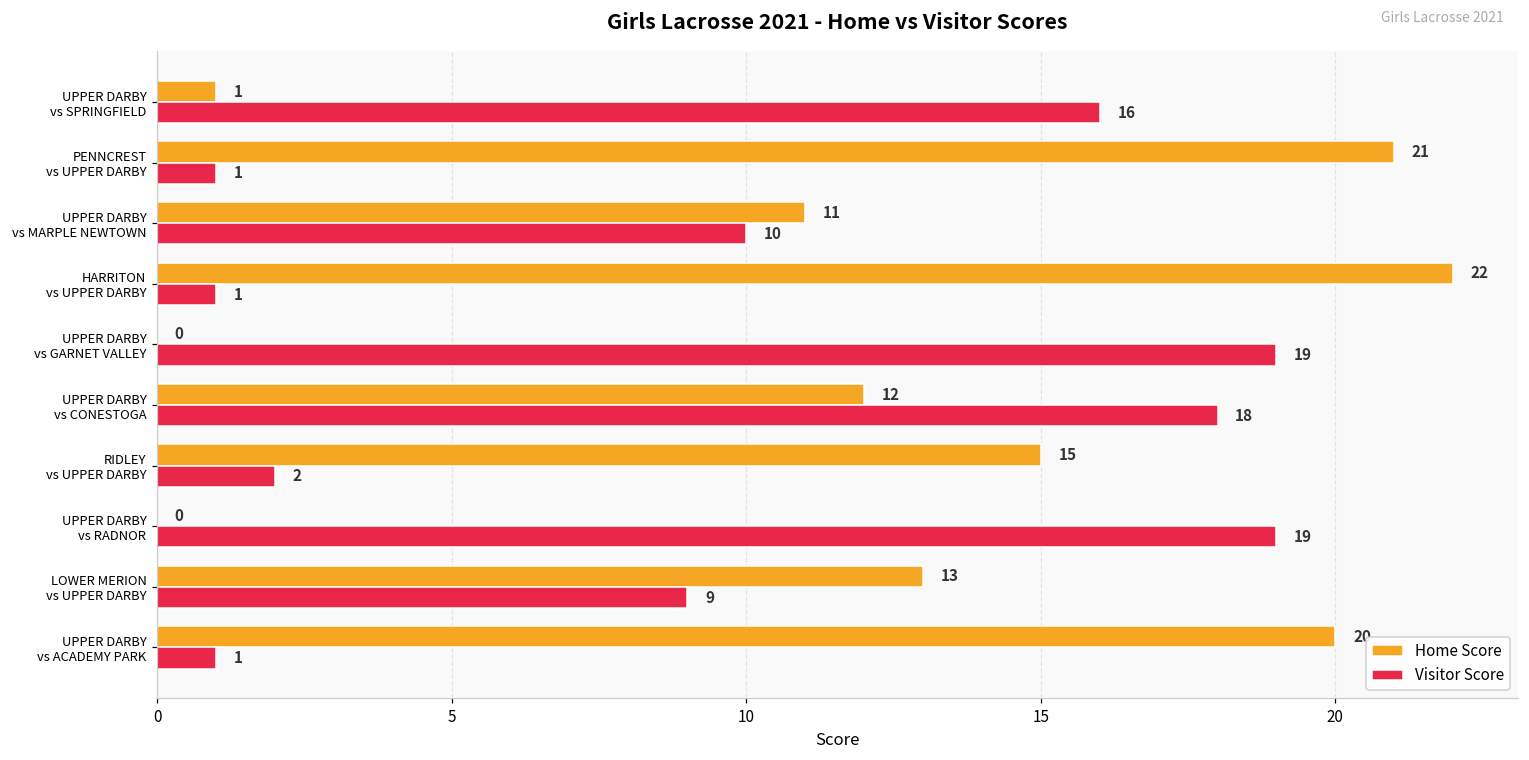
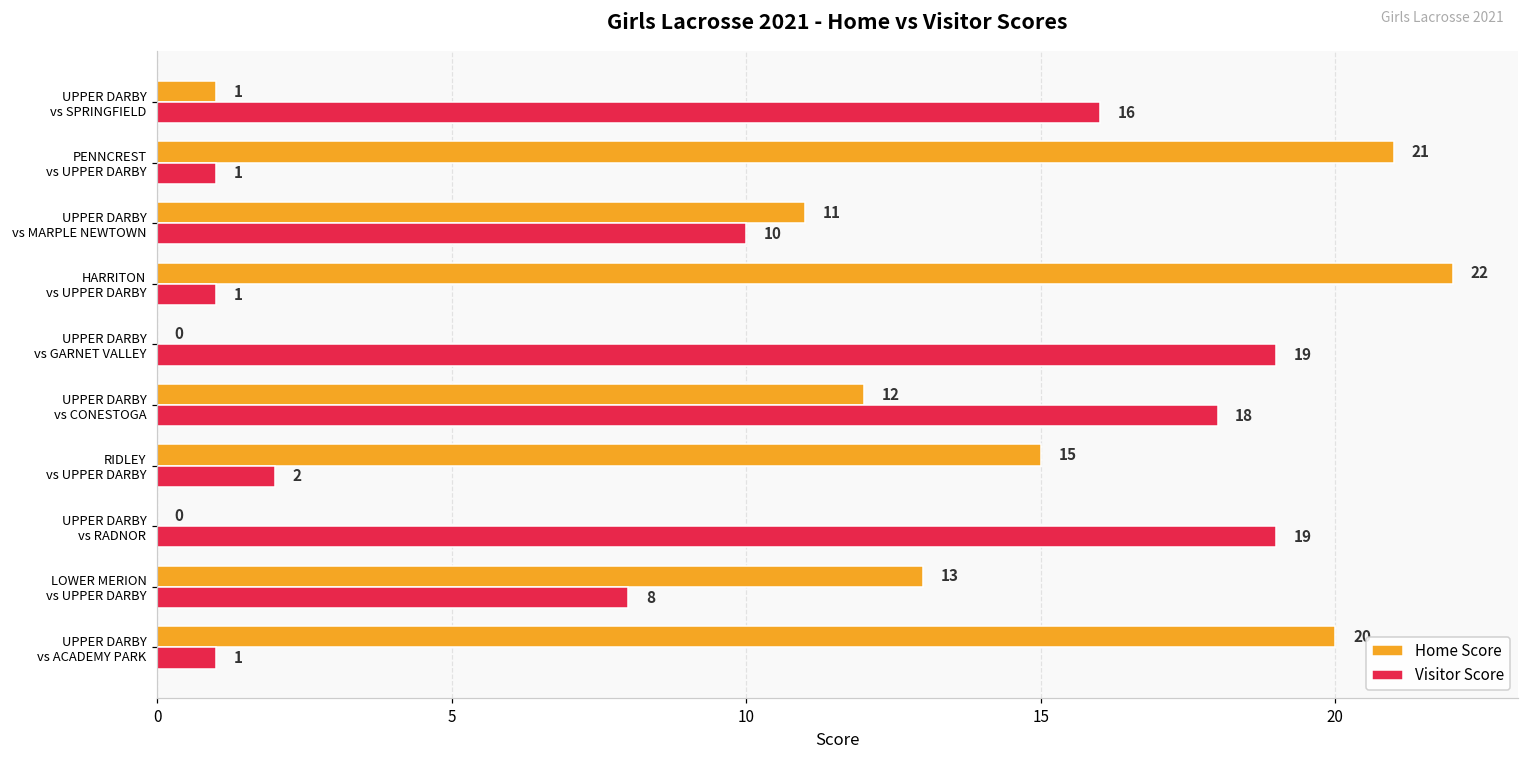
  {
    "Home Score": {
      "UPPER DARBY vs SPRINGFIELD": 1,
      "PENNCREST vs UPPER DARBY": 21,
      "UPPER DARBY vs MARPLE NEWTOWN": 11,
      "HARRITON vs UPPER DARBY": 22,
      "UPPER DARBY vs GARNET VALLEY": 0,
      "UPPER DARBY vs CONESTOGA": 12,
      "RIDLEY vs UPPER DARBY": 15,
      "UPPER DARBY vs RADNOR": 0,
      "LOWER MERION vs UPPER DARBY": 13
    },
    "Visitor Score": {
      "UPPER DARBY vs SPRINGFIELD": 16,
      "PENNCREST vs UPPER DARBY": 1,
      "UPPER DARBY vs MARPLE NEWTOWN": 10,
      "HARRITON vs UPPER DARBY": 1,
      "UPPER DARBY vs GARNET VALLEY": 19,
      "UPPER DARBY vs CONESTOGA": 18,
      "RIDLEY vs UPPER DARBY": 2,
      "UPPER DARBY vs RADNOR": 19,
-     "LOWER MERION vs UPPER DARBY": 9,
+     "LOWER MERION vs UPPER DARBY": 8,
      "UPPER DARBY vs ACADEMY PARK": 1
    }
  }
